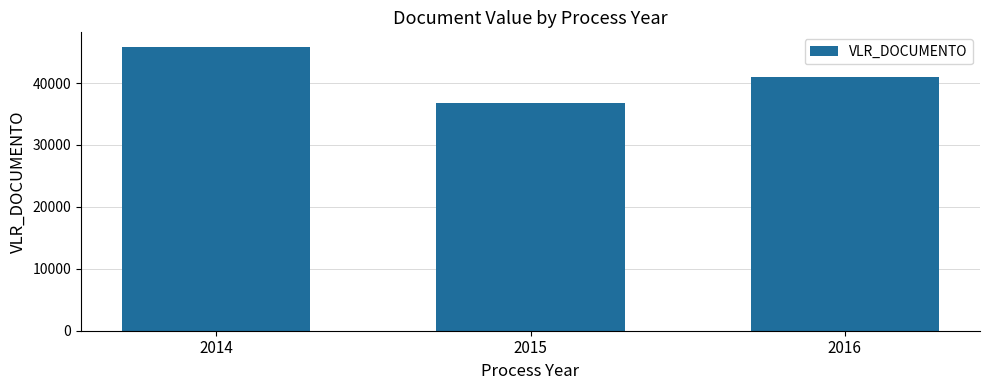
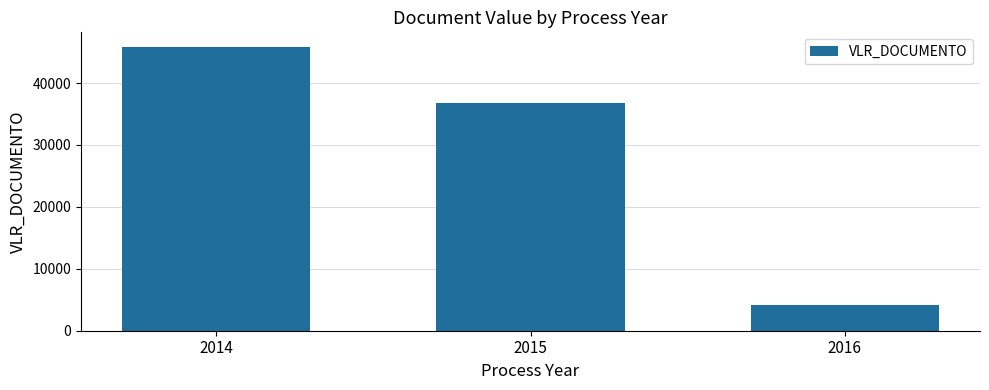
  {
    "2014": 46000,
    "2015": 37000,
-   "2016": 41000
+   "2016": 4000
  }
